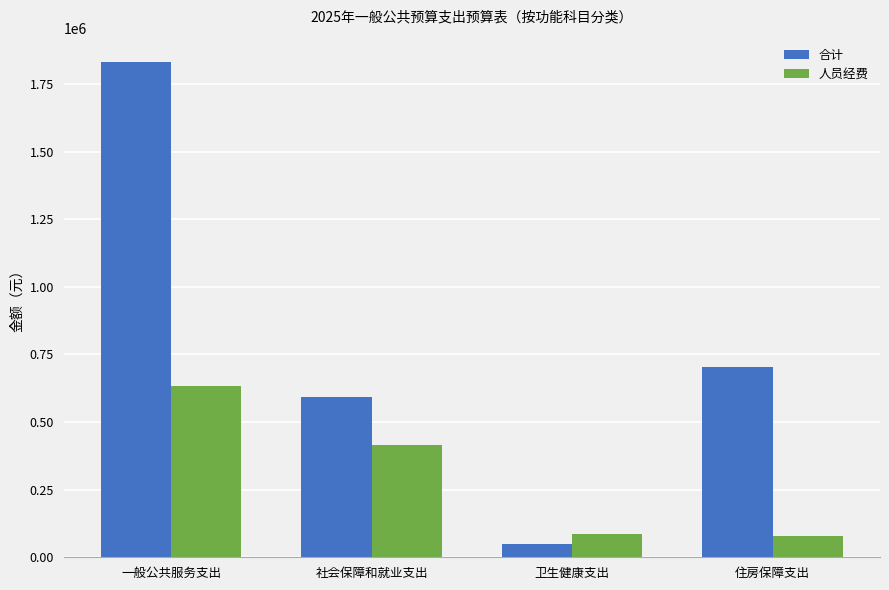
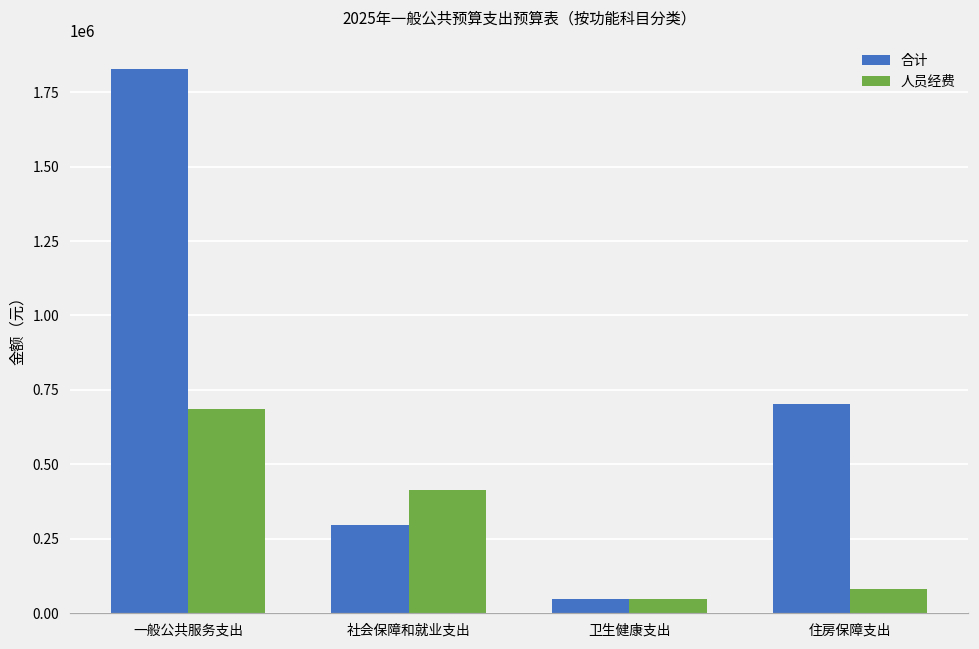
  {
    "合计": {
      "一般公共服务支出": 1830000,
-     "社会保障和就业支出": 590000,
+     "社会保障和就业支出": 300000,
      "卫生健康支出": 50000,
      "住房保障支出": 700000
    },
    "人员经费": {
-     "一般公共服务支出": 630000,
+     "一般公共服务支出": 680000,
      "社会保障和就业支出": 410000,
-     "卫生健康支出": 90000,
+     "卫生健康支出": 50000,
      "住房保障支出": 80000
    }
  }
